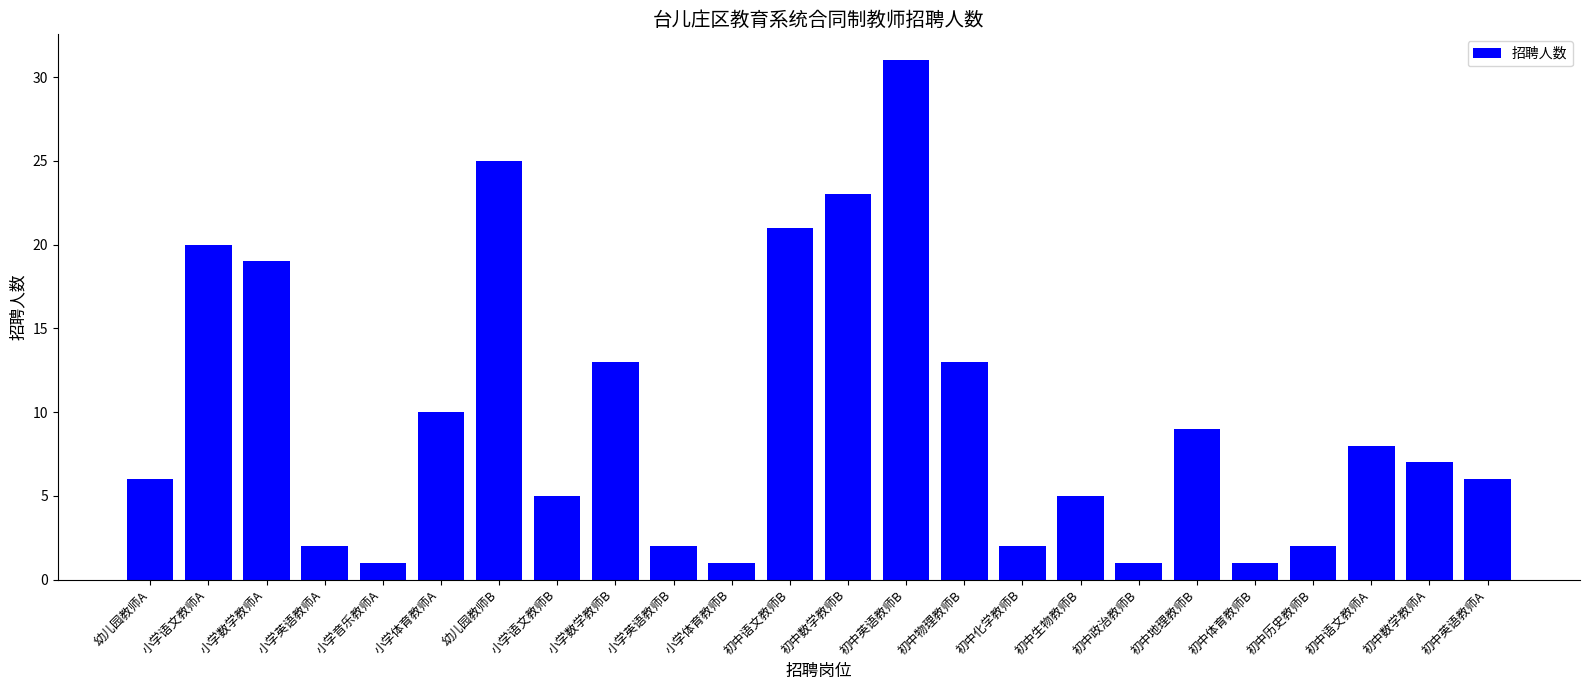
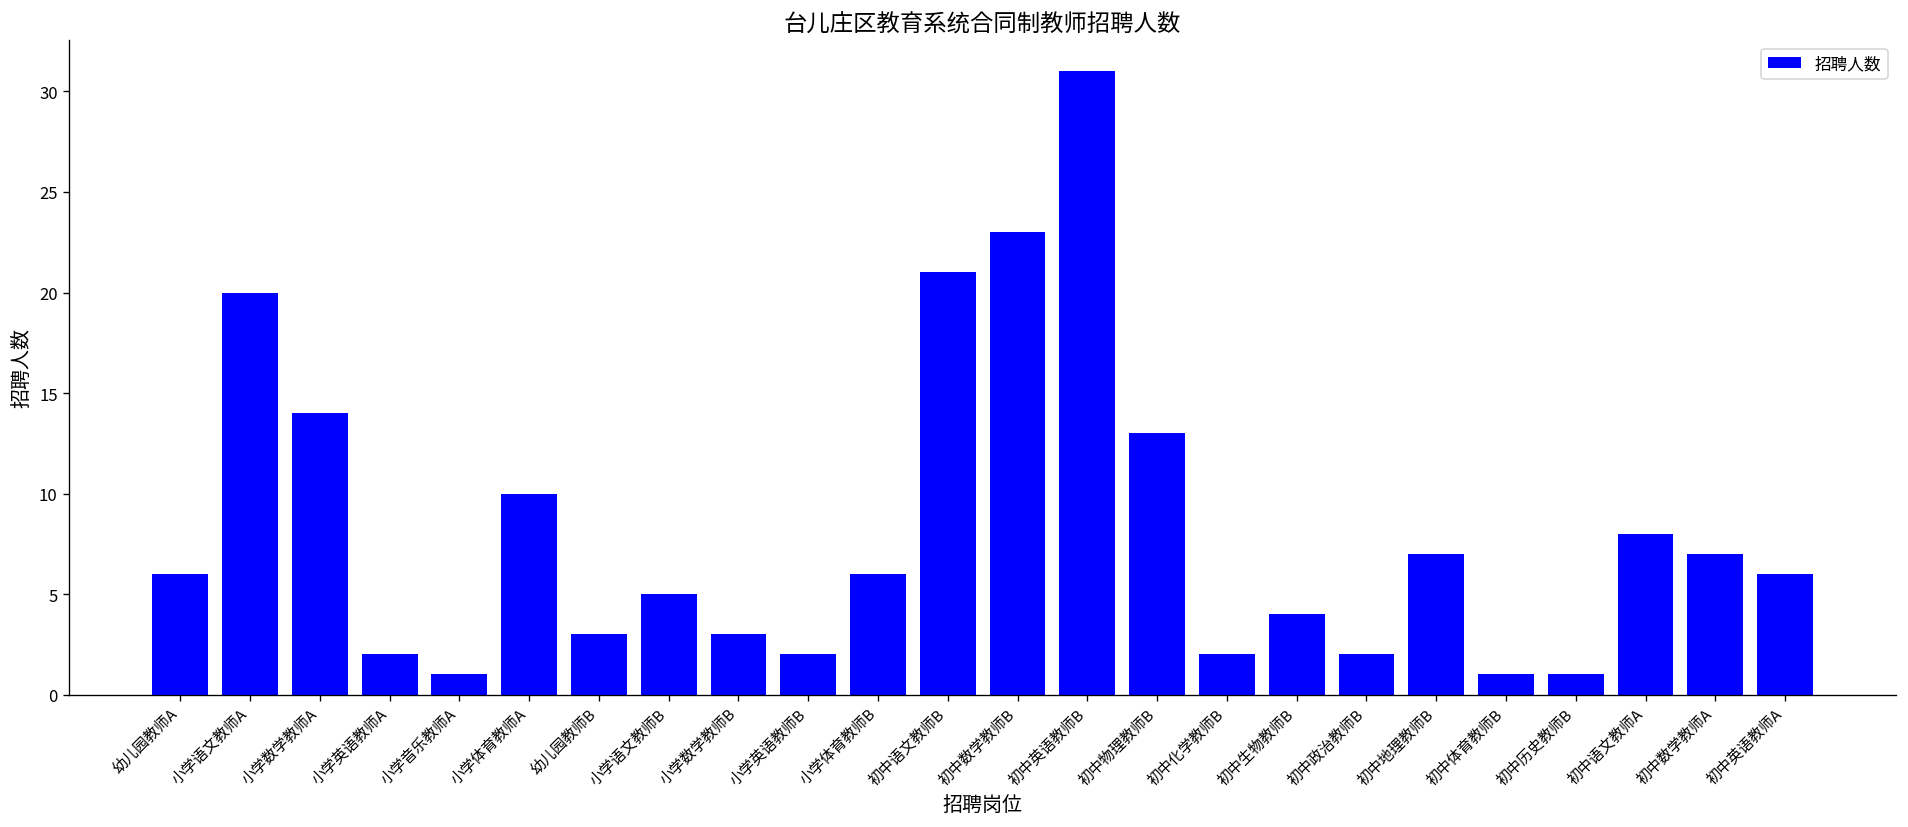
  {
    "幼儿园教师A": 6,
    "小学语文教师A": 20,
-   "小学数学教师A": 19,
+   "小学数学教师A": 14,
    "小学英语教师A": 2,
    "小学音乐教师A": 1,
    "小学体育教师A": 10,
-   "幼儿园教师B": 25,
+   "幼儿园教师B": 3,
    "小学语文教师B": 5,
-   "小学数学教师B": 13,
+   "小学数学教师B": 3,
    "小学英语教师B": 2,
-   "小学体育教师B": 1,
+   "小学体育教师B": 6,
    "初中语文教师B": 21,
    "初中数学教师B": 23,
    "初中英语教师B": 31,
    "初中物理教师B": 13,
    "初中化学教师B": 2,
-   "初中生物教师B": 5,
-   "初中政治教师B": 1,
-   "初中地理教师B": 9,
+   "初中生物教师B": 4,
+   "初中政治教师B": 2,
+   "初中地理教师B": 7,
    "初中体育教师B": 1,
-   "初中历史教师B": 2,
+   "初中历史教师B": 1,
    "初中语文教师A": 8,
    "初中数学教师A": 7,
    "初中英语教师A": 6
  }
